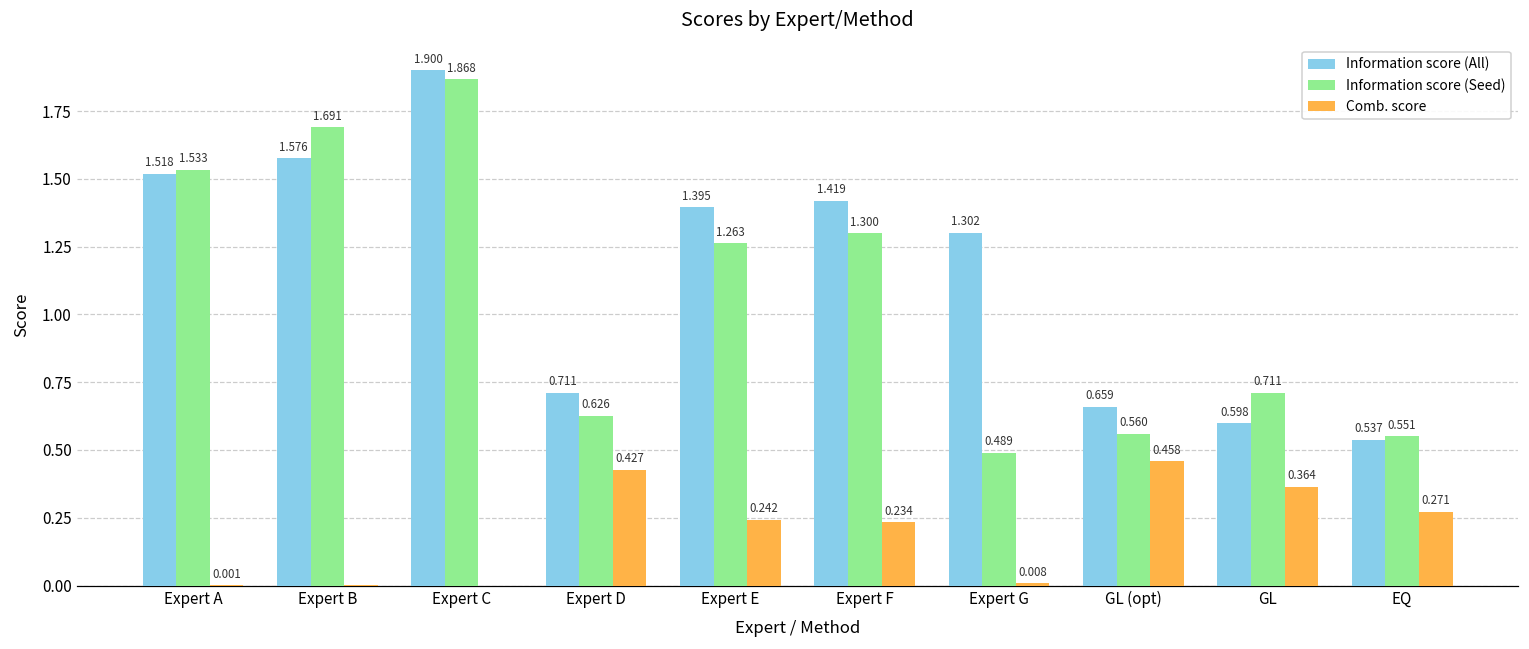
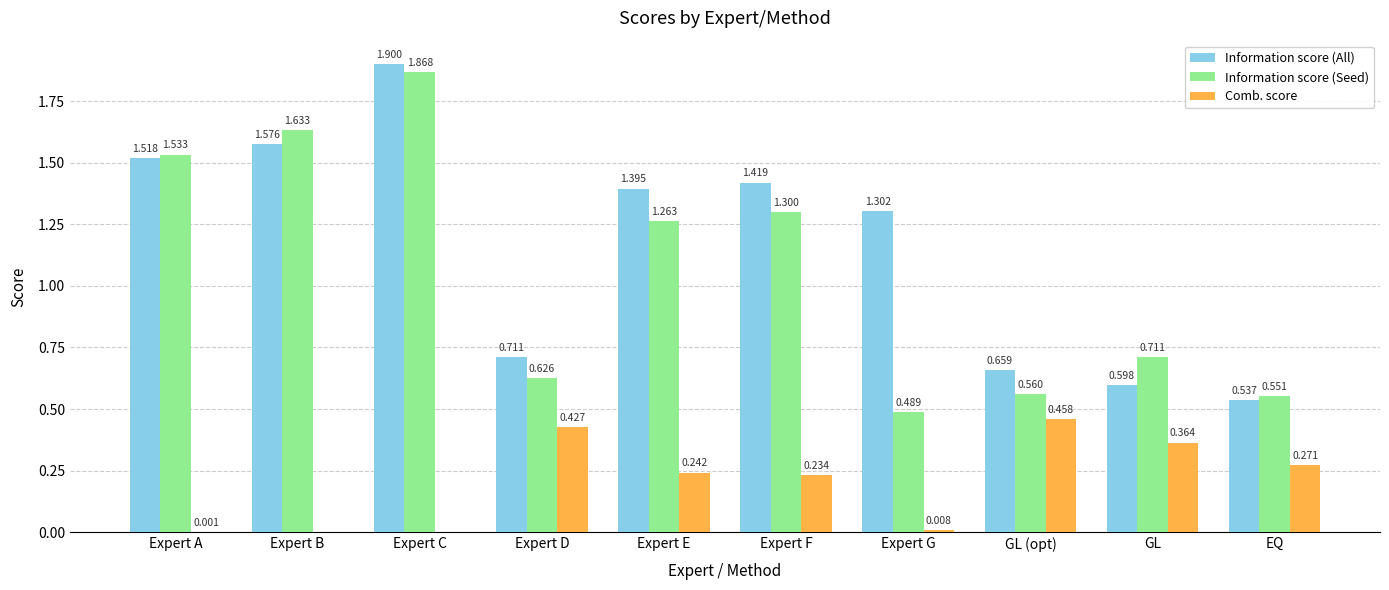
  {
    "Information score (All)": {
      "Expert A": 1.518,
      "Expert B": 1.576,
      "Expert C": 1.900,
      "Expert D": 0.711,
      "Expert E": 1.395,
      "Expert F": 1.419,
      "Expert G": 1.302,
      "GL (opt)": 0.659,
      "GL": 0.598,
      "EQ": 0.537
    },
    "Information score (Seed)": {
      "Expert A": 1.533,
-     "Expert B": 1.691,
+     "Expert B": 1.633,
      "Expert C": 1.868,
      "Expert D": 0.626,
      "Expert E": 1.263,
      "Expert F": 1.300,
      "Expert G": 0.489,
      "GL (opt)": 0.560,
      "GL": 0.711,
      "EQ": 0.551
    },
    "Comb. score": {
      "Expert A": 0.001,
      "Expert D": 0.427,
      "Expert E": 0.242,
      "Expert F": 0.234,
      "Expert G": 0.008,
      "GL (opt)": 0.458,
      "GL": 0.364,
      "EQ": 0.271
    }
  }
